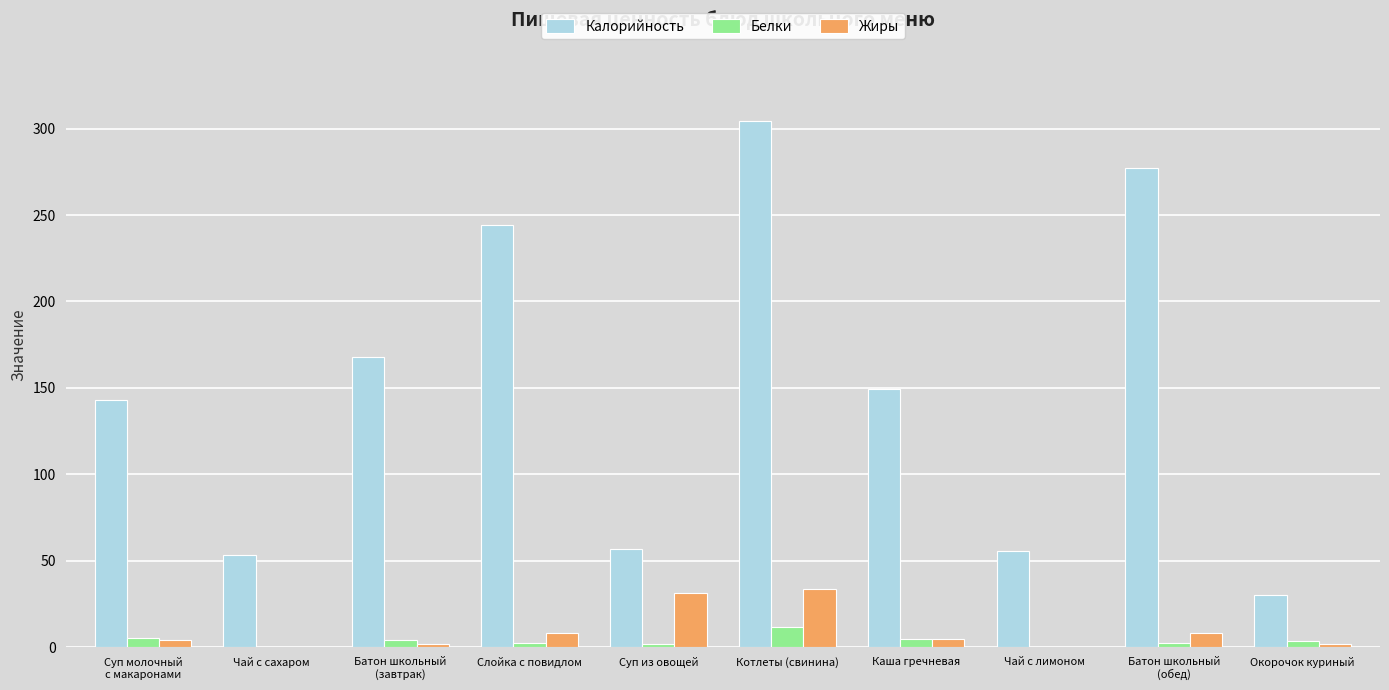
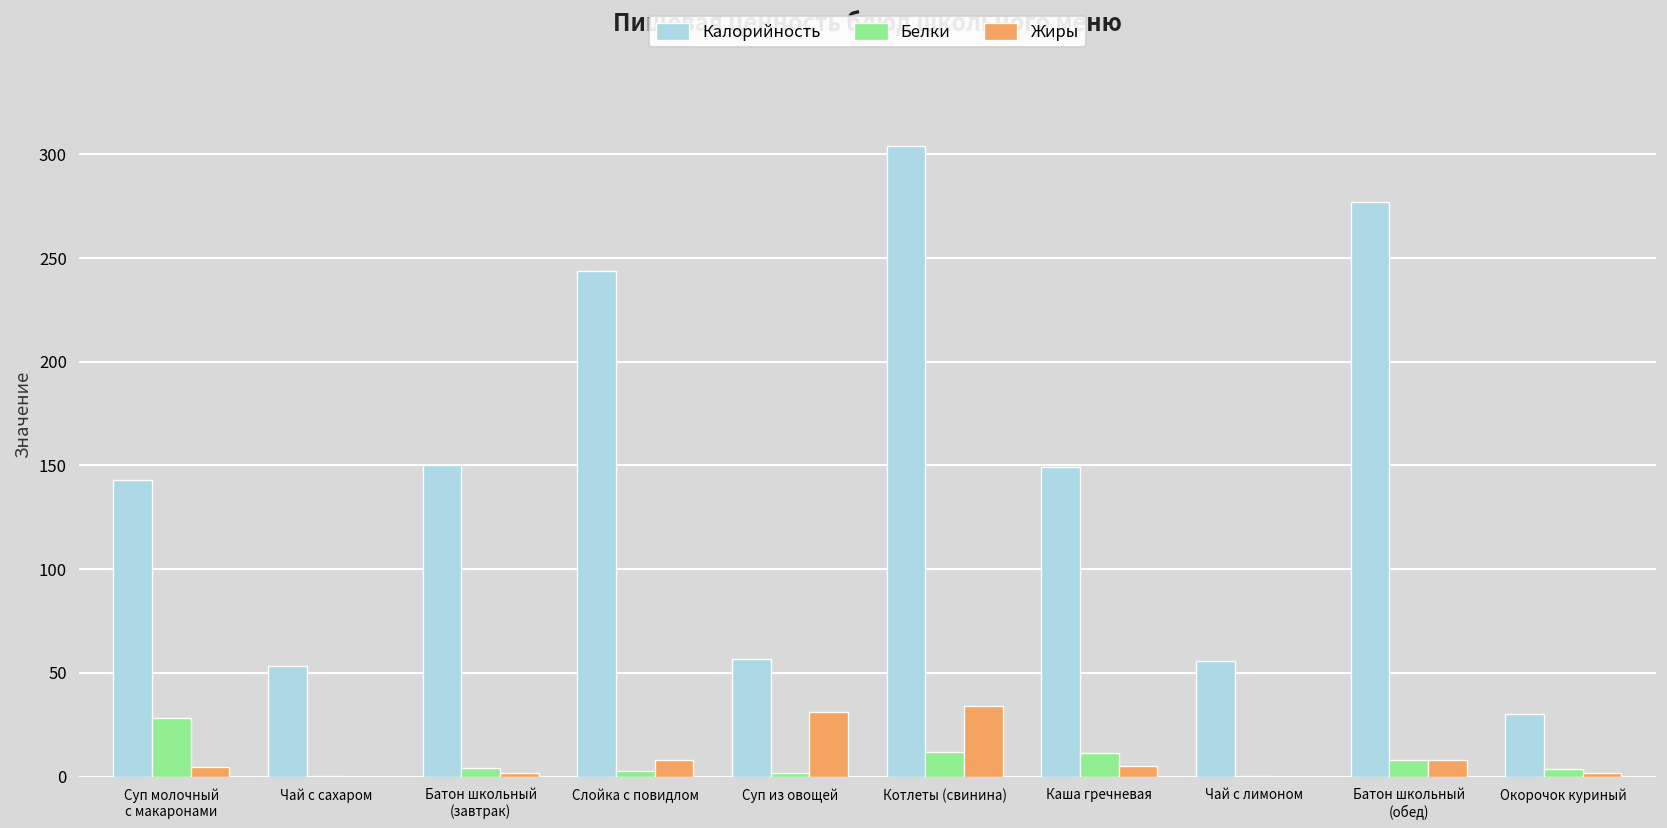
  {
    "Калорийность": {
      "Суп молочный с макаронами": 143,
      "Чай с сахаром": 53,
-     "Батон школьный (завтрак)": 168,
+     "Батон школьный (завтрак)": 150,
      "Слойка с повидлом": 244,
      "Суп из овощей": 57,
      "Котлеты (свинина)": 304,
      "Каша гречневая": 149,
      "Чай с лимоном": 56,
      "Батон школьный (обед)": 277,
      "Окорочок куриный": 30
    },
    "Белки": {
-     "Суп молочный с макаронами": 5,
+     "Суп молочный с макаронами": 28,
      "Батон школьный (завтрак)": 4,
      "Слойка с повидлом": 3,
      "Суп из овощей": 2,
      "Котлеты (свинина)": 12,
-     "Каша гречневая": 4,
-     "Батон школьный (обед)": 2,
+     "Каша гречневая": 12,
+     "Батон школьный (обед)": 8,
      "Окорочок куриный": 4
    },
    "Жиры": {
      "Суп молочный с макаронами": 4,
      "Батон школьный (завтрак)": 2,
      "Слойка с повидлом": 8,
      "Суп из овощей": 31,
      "Котлеты (свинина)": 34,
      "Каша гречневая": 5,
      "Батон школьный (обед)": 8,
      "Окорочок куриный": 2
    }
  }
